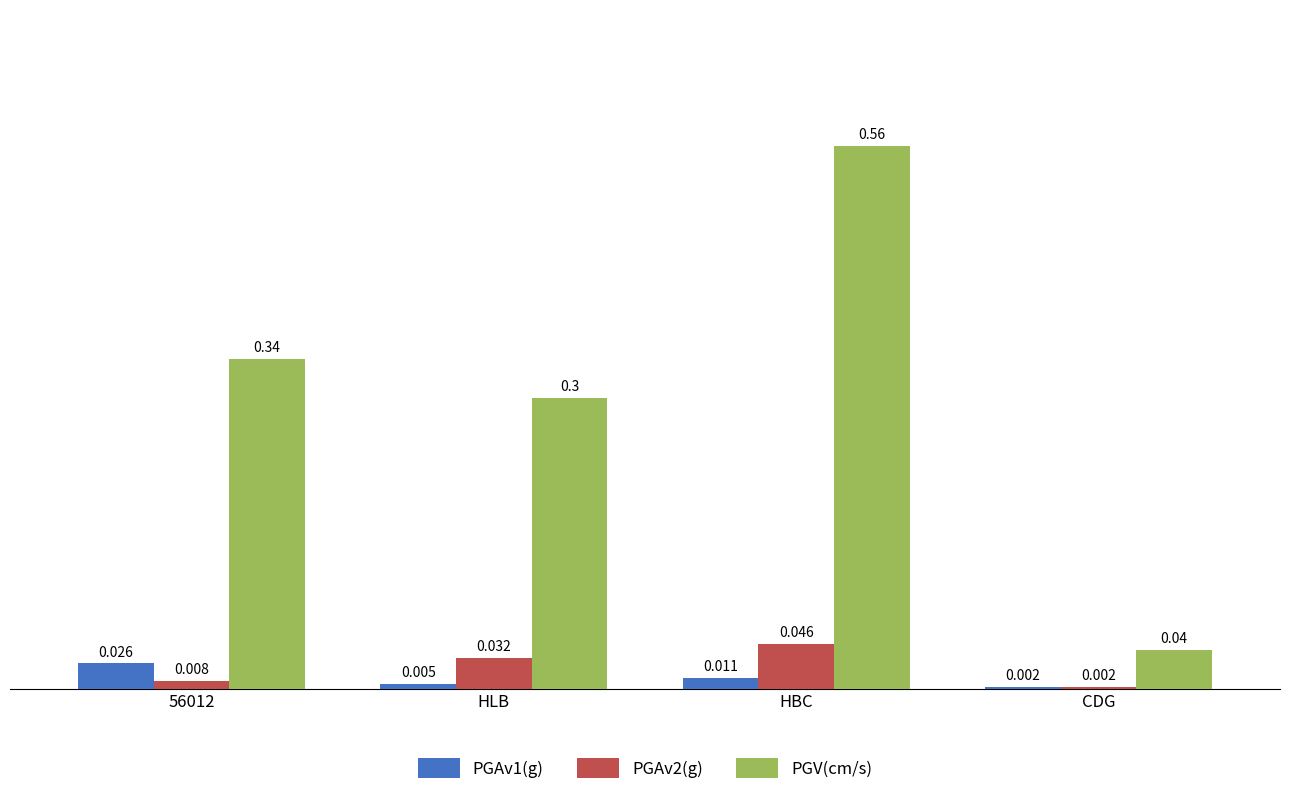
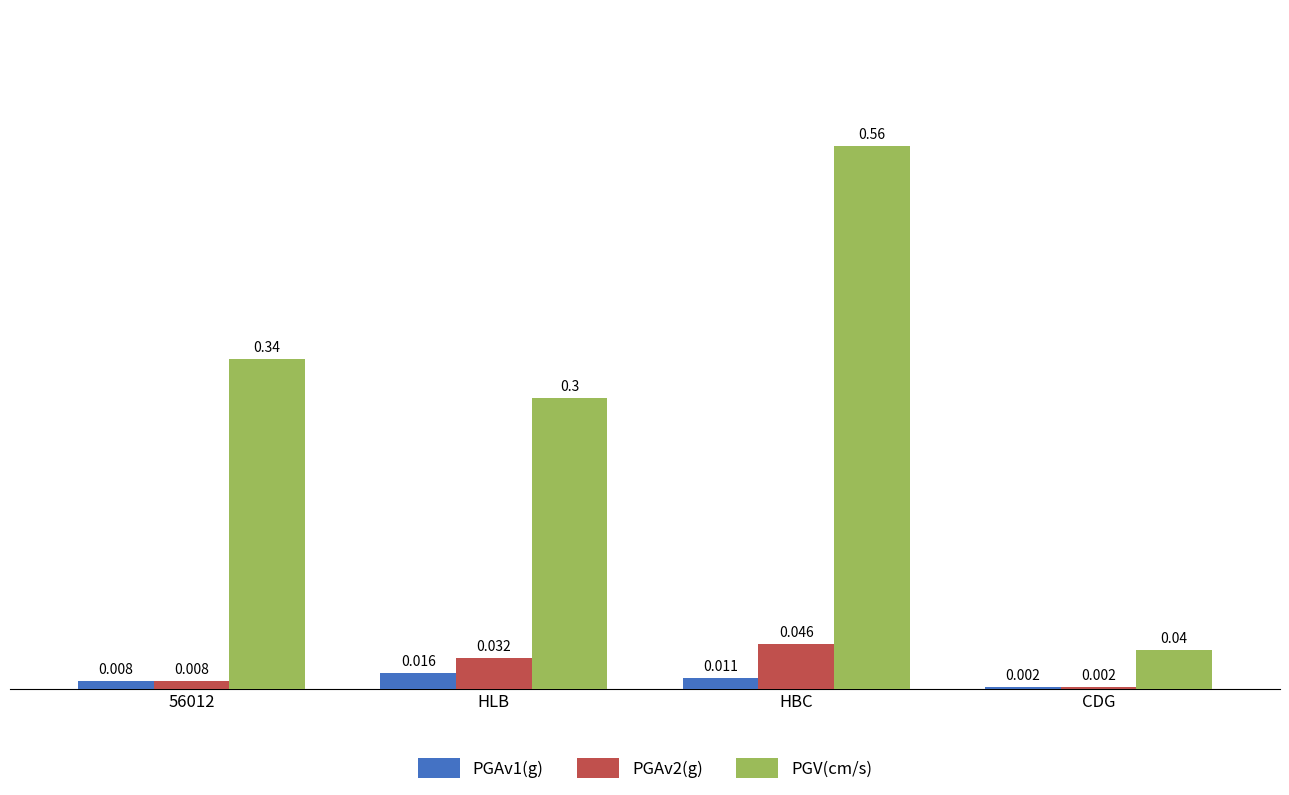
  {
    "PGAv1(g)": {
-     "56012": 0.026,
-     "HLB": 0.005,
+     "56012": 0.008,
+     "HLB": 0.016,
      "HBC": 0.011,
      "CDG": 0.002
    },
    "PGAv2(g)": {
      "56012": 0.008,
      "HLB": 0.032,
      "HBC": 0.046,
      "CDG": 0.002
    },
    "PGV(cm/s)": {
      "56012": 0.34,
      "HLB": 0.3,
      "HBC": 0.56,
      "CDG": 0.04
    }
  }
